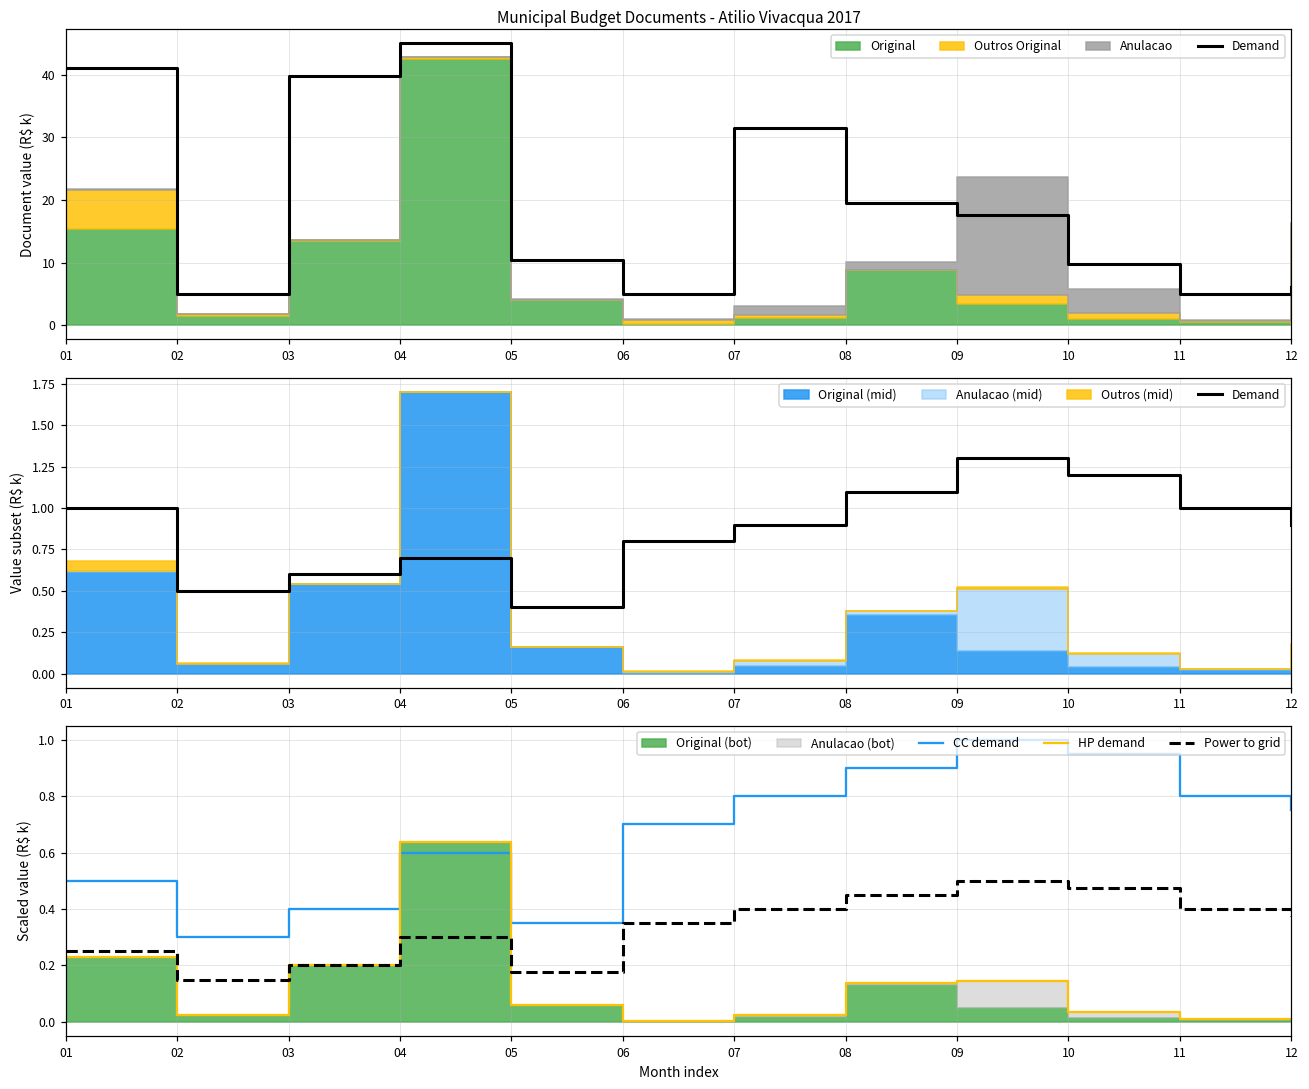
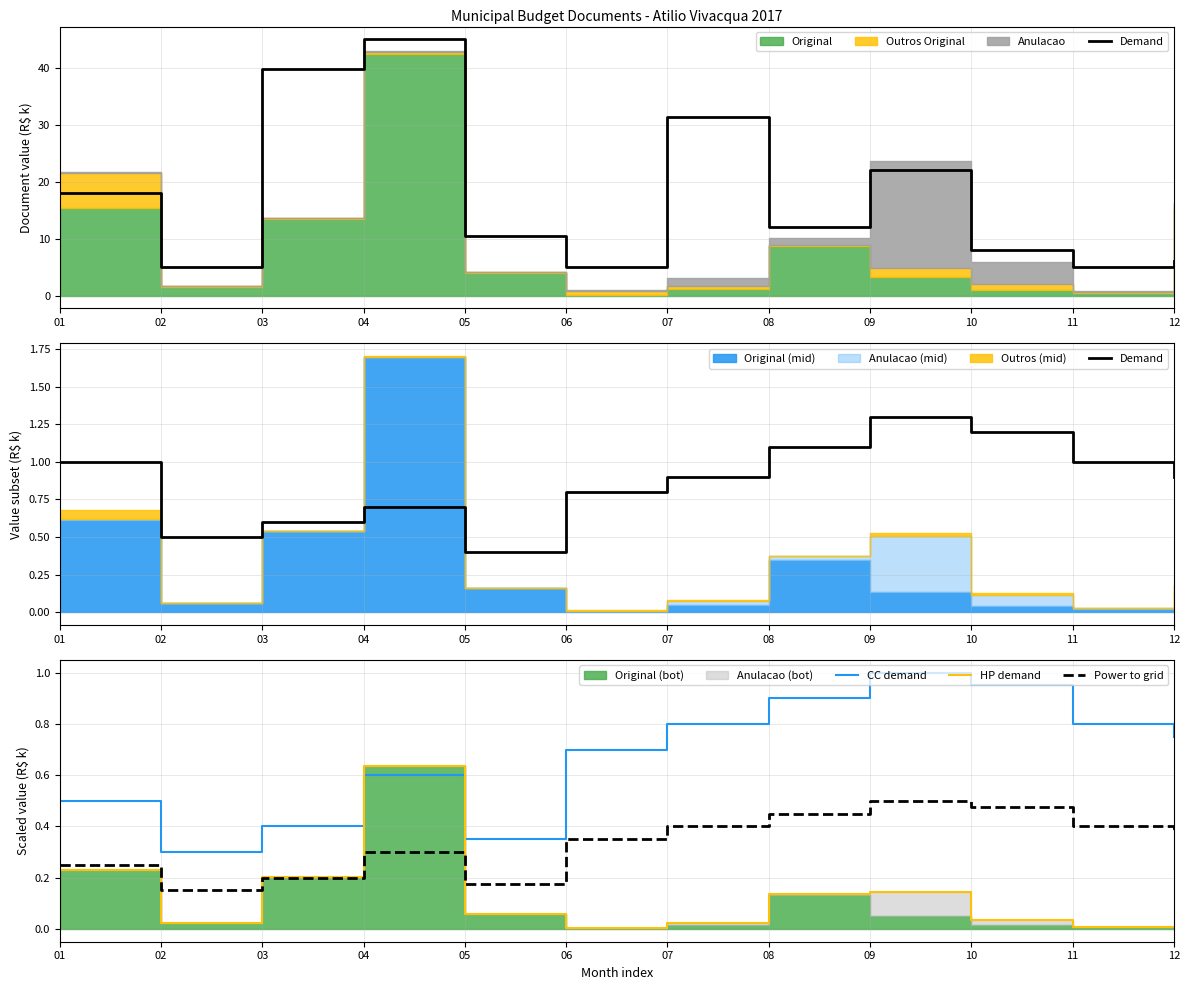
  {
    "Municipal Budget Documents - Atilio Vivacqua 2017": {
      "Demand": {
-       "01": 41,
+       "01": 18,
        "02": 5,
        "03": 40,
        "04": 45,
        "05": 10,
        "06": 5,
        "07": 31,
-       "08": 20,
-       "09": 18,
-       "10": 10,
+       "08": 12,
+       "09": 22,
+       "10": 8,
        "11": 5,
        "12": 6
      }
    }
  }
